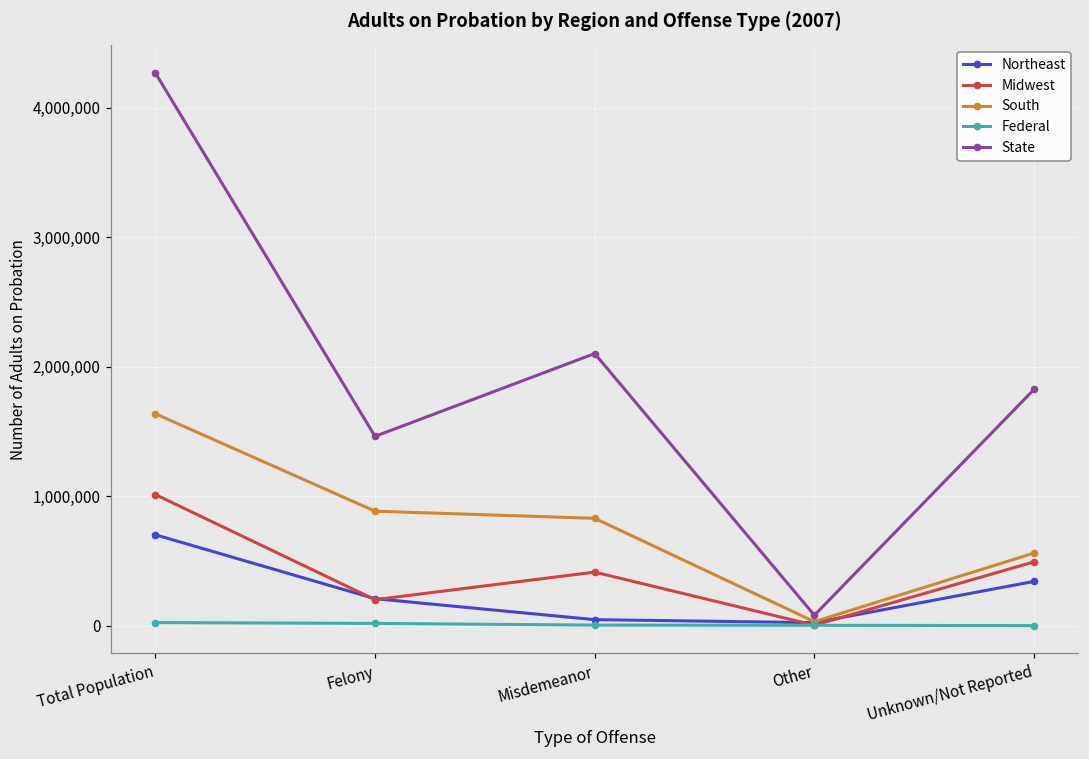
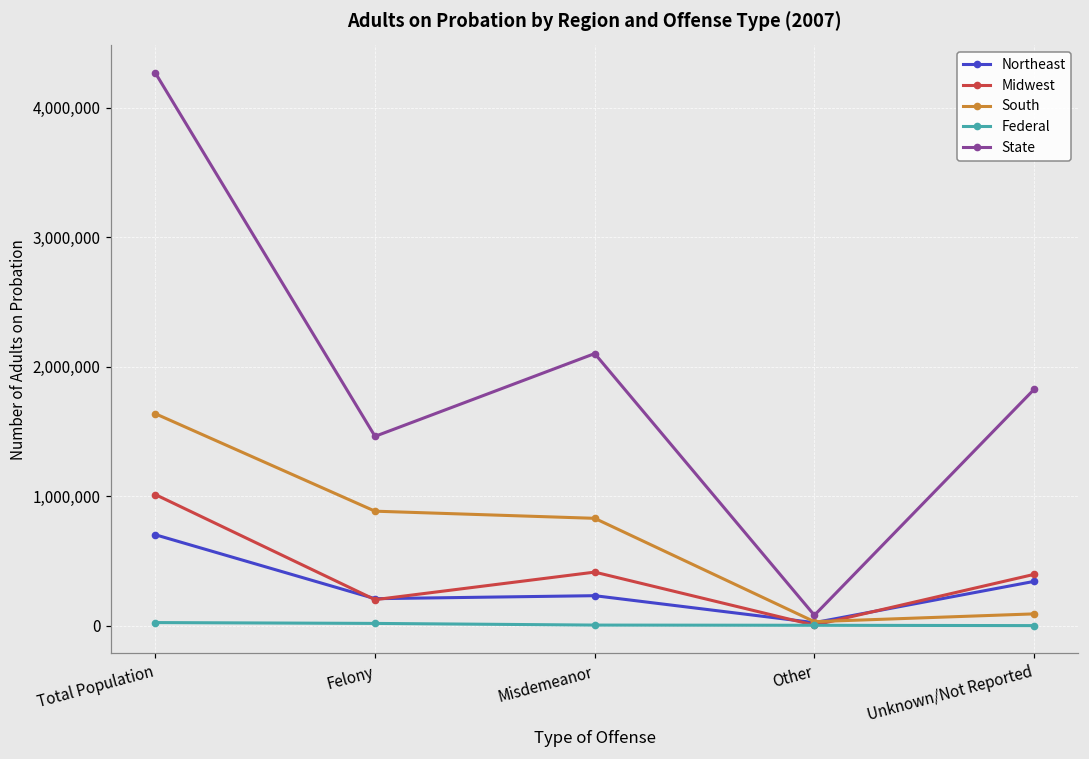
  {
    "Northeast": {
      "Total Population": "700,000",
-     "Misdemeanor": "50,000",
+     "Misdemeanor": "230,000",
      "Unknown/Not Reported": "340,000"
    },
    "Midwest": {
      "Total Population": "1,010,000",
      "Misdemeanor": "410,000",
-     "Unknown/Not Reported": "490,000"
+     "Unknown/Not Reported": "400,000"
    },
    "South": {
      "Total Population": "1,640,000",
      "Felony": "880,000",
      "Misdemeanor": "830,000",
-     "Unknown/Not Reported": "560,000"
+     "Unknown/Not Reported": "90,000"
    },
    "Federal": {
      "Total Population": "20,000",
      "Felony": "20,000",
      "Misdemeanor": "0",
      "Unknown/Not Reported": "0"
    },
    "State": {
      "Total Population": "4,270,000",
      "Felony": "1,460,000",
      "Misdemeanor": "2,100,000",
      "Other": "80,000",
      "Unknown/Not Reported": "1,820,000"
    }
  }
